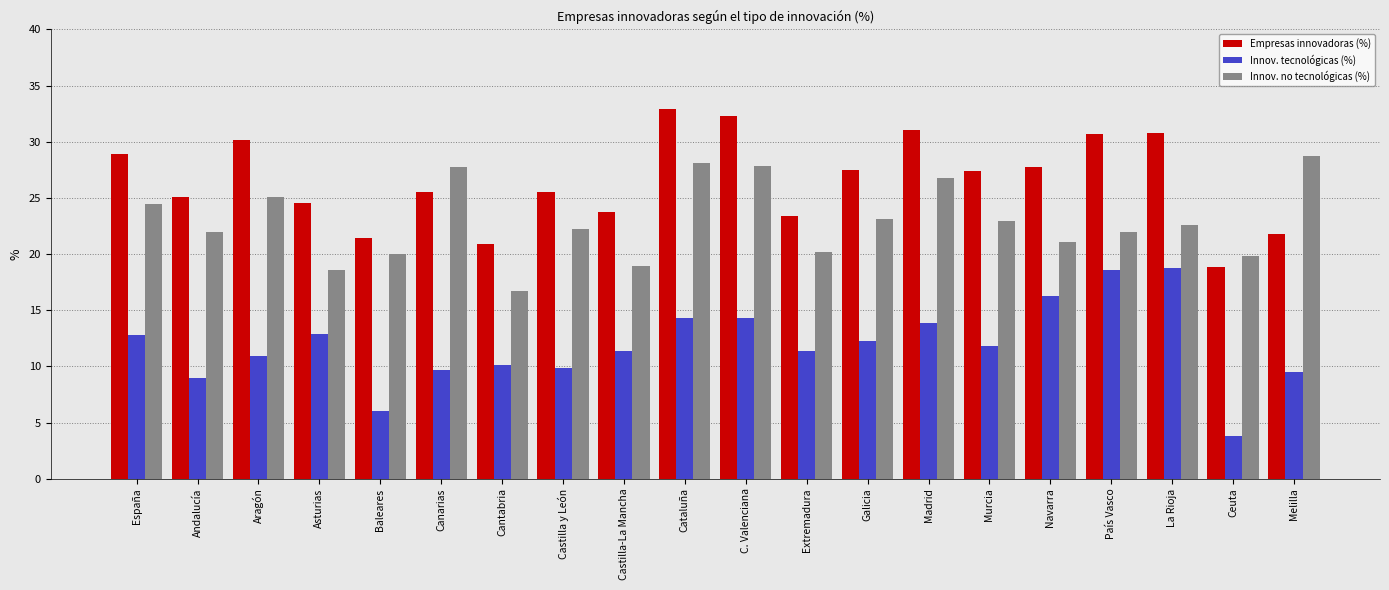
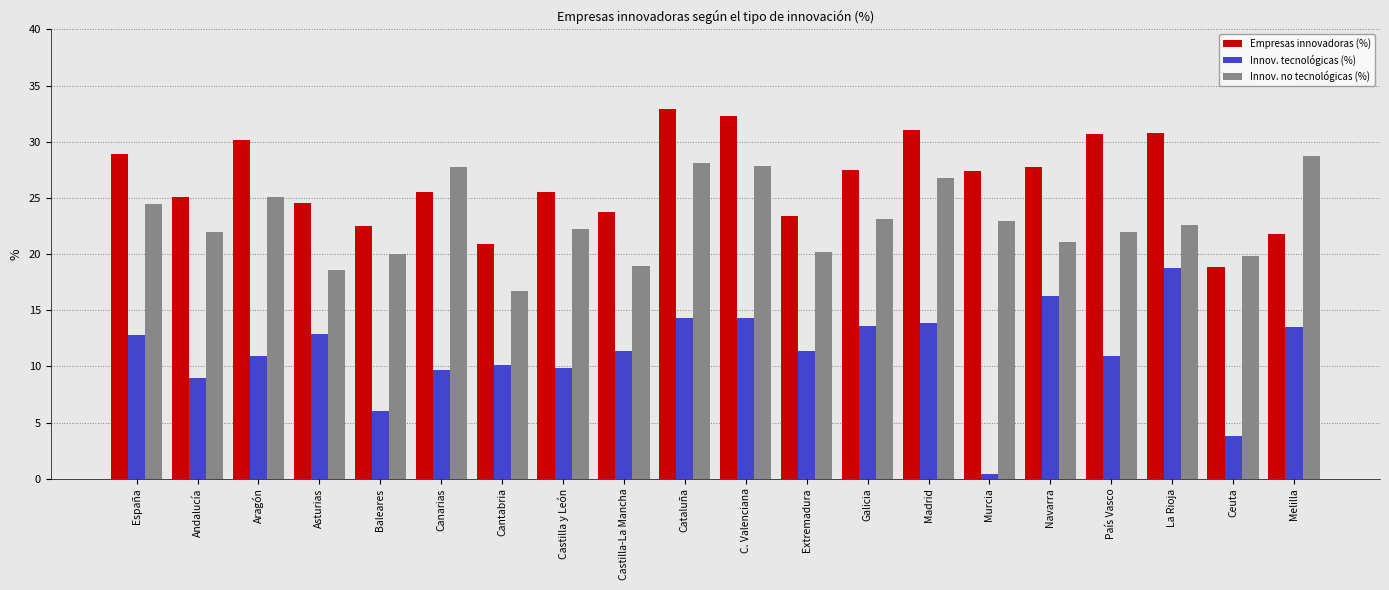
  {
    "Empresas innovadoras (%)": {
      "España": 28.9,
      "Andalucía": 25.1,
      "Aragón": 30.1,
      "Asturias": 24.5,
-     "Baleares": 21.4,
+     "Baleares": 22.5,
      "Canarias": 25.5,
      "Cantabria": 20.9,
      "Castilla y León": 25.5,
      "Castilla-La Mancha": 23.7,
      "Cataluña": 32.9,
      "C. Valenciana": 32.3,
      "Extremadura": 23.4,
      "Galicia": 27.5,
      "Madrid": 31.1,
      "Murcia": 27.4,
      "Navarra": 27.8,
      "País Vasco": 30.7,
      "La Rioja": 30.7,
      "Ceuta": 18.9,
      "Melilla": 21.8
    },
    "Innov. tecnológicas (%)": {
      "España": 12.8,
      "Andalucía": 9.0,
      "Aragón": 10.9,
      "Asturias": 12.9,
      "Baleares": 6.1,
      "Canarias": 9.7,
      "Cantabria": 10.1,
      "Castilla y León": 9.9,
      "Castilla-La Mancha": 11.4,
      "Cataluña": 14.3,
      "C. Valenciana": 14.3,
      "Extremadura": 11.4,
-     "Galicia": 12.2,
+     "Galicia": 13.6,
      "Madrid": 13.9,
-     "Murcia": 11.8,
+     "Murcia": 0.4,
      "Navarra": 16.3,
-     "País Vasco": 18.5,
+     "País Vasco": 10.9,
      "La Rioja": 18.8,
      "Ceuta": 3.8,
-     "Melilla": 9.5
+     "Melilla": 13.5
    },
    "Innov. no tecnológicas (%)": {
      "España": 24.5,
      "Andalucía": 22.0,
      "Aragón": 25.1,
      "Asturias": 18.6,
      "Baleares": 20.0,
      "Canarias": 27.7,
      "Cantabria": 16.7,
      "Castilla y León": 22.2,
      "Castilla-La Mancha": 18.9,
      "Cataluña": 28.1,
      "C. Valenciana": 27.9,
      "Extremadura": 20.2,
      "Galicia": 23.1,
      "Madrid": 26.7,
      "Murcia": 22.9,
      "Navarra": 21.1,
      "País Vasco": 22.0,
      "La Rioja": 22.6,
      "Ceuta": 19.9,
      "Melilla": 28.8
    }
  }
